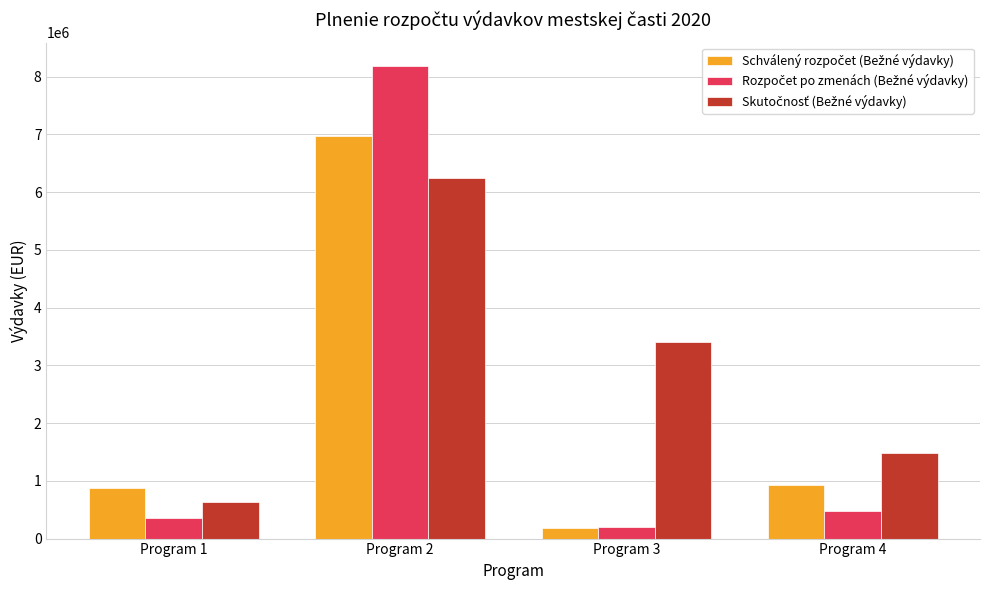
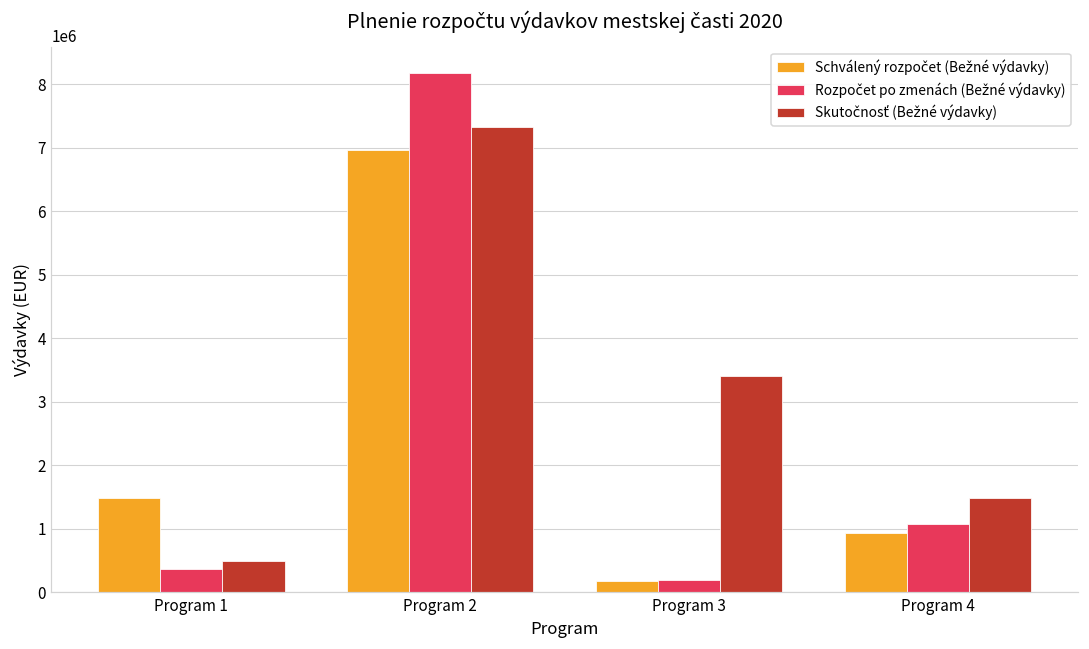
  {
    "Schválený rozpočet (Bežné výdavky)": {
-     "Program 1": 900000,
+     "Program 1": 1500000,
      "Program 2": 7000000,
      "Program 3": 200000,
      "Program 4": 900000
    },
    "Rozpočet po zmenách (Bežné výdavky)": {
      "Program 1": 400000,
      "Program 2": 8200000,
      "Program 3": 200000,
-     "Program 4": 500000
+     "Program 4": 1100000
    },
    "Skutočnosť (Bežné výdavky)": {
-     "Program 1": 600000,
-     "Program 2": 6200000,
+     "Program 1": 500000,
+     "Program 2": 7300000,
      "Program 3": 3400000,
      "Program 4": 1500000
    }
  }
